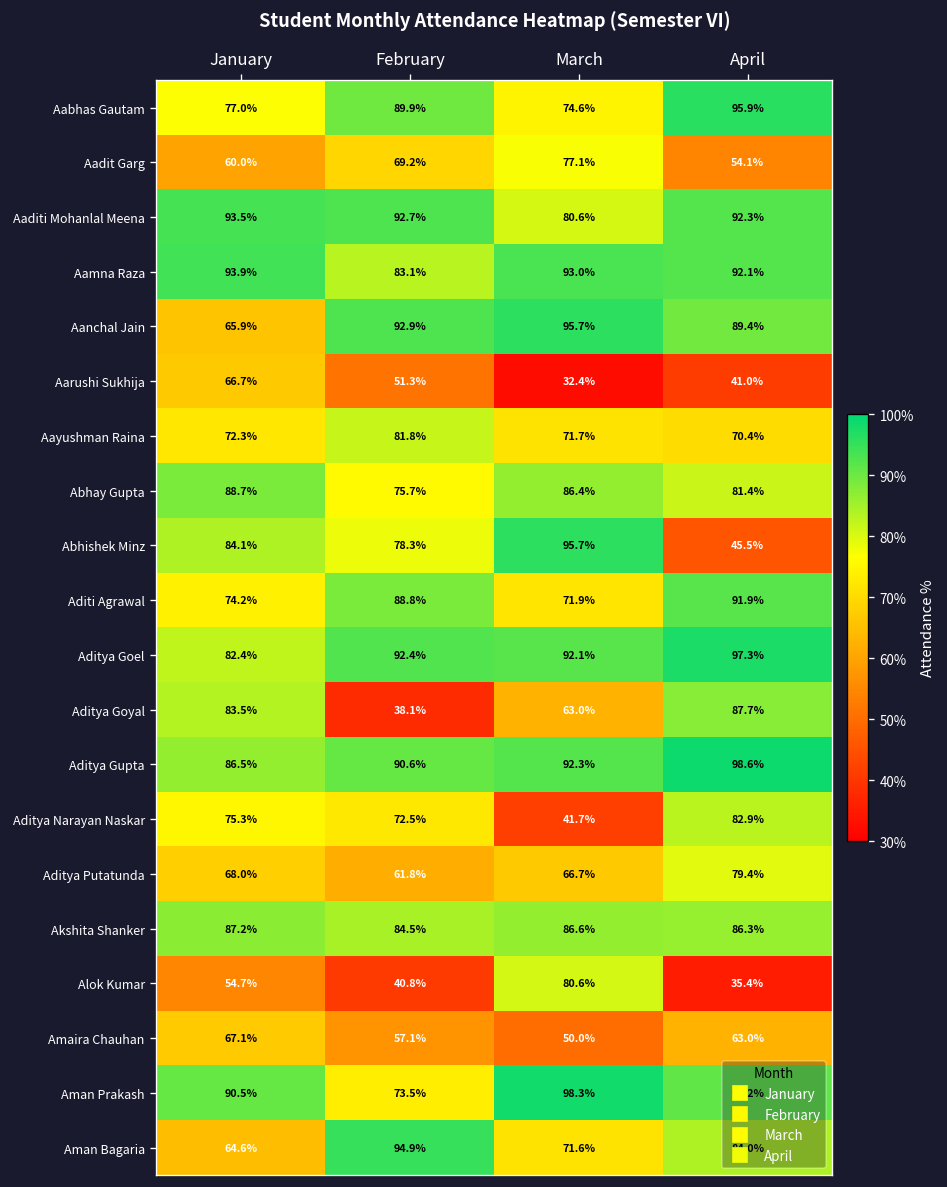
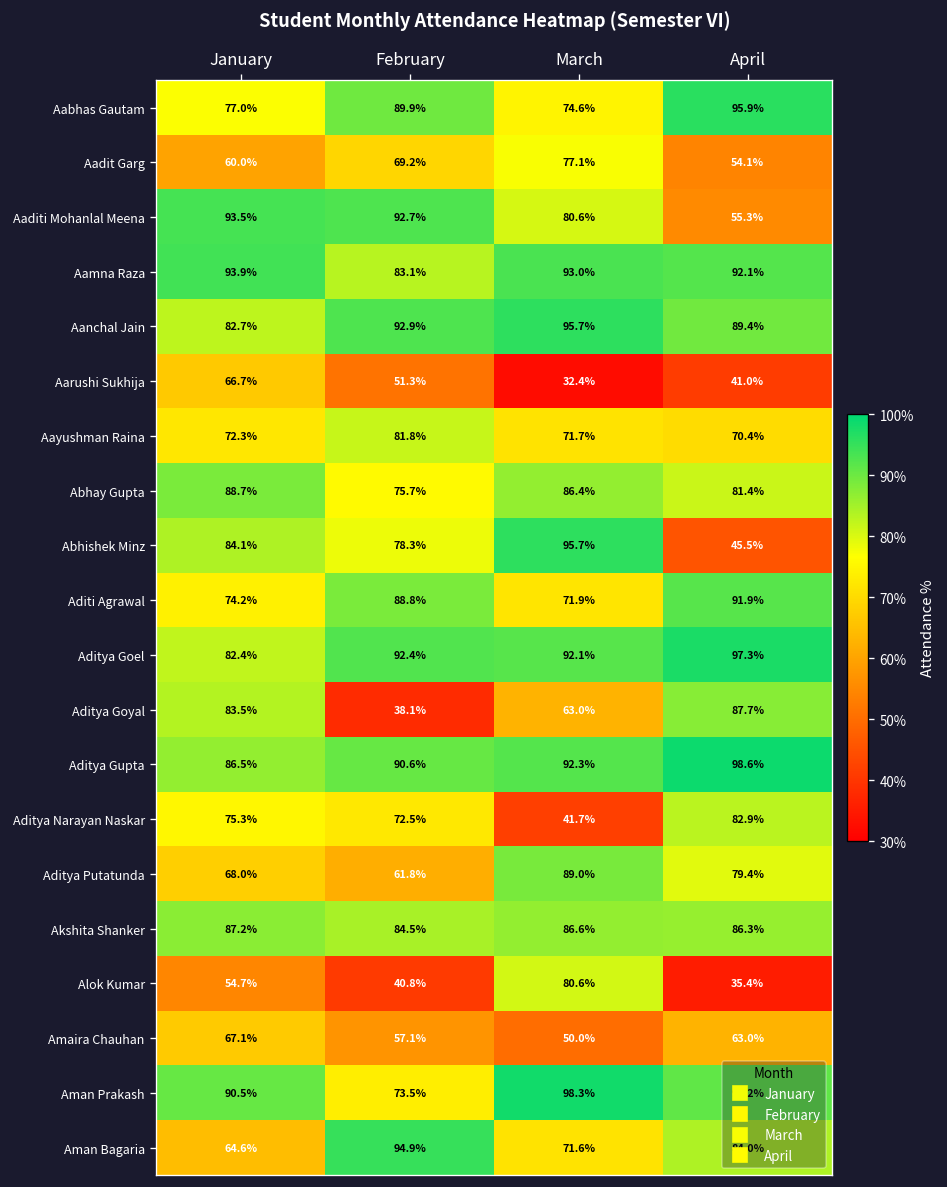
  {
    "Aabhas Gautam": {
      "January": "77.0%",
      "February": "89.9%",
      "March": "74.6%",
      "April": "95.9%"
    },
    "Aadit Garg": {
      "January": "60.0%",
      "February": "69.2%",
      "March": "77.1%",
      "April": "54.1%"
    },
    "Aaditi Mohanlal Meena": {
      "January": "93.5%",
      "February": "92.7%",
      "March": "80.6%",
-     "April": "92.3%"
+     "April": "55.3%"
    },
    "Aamna Raza": {
      "January": "93.9%",
      "February": "83.1%",
      "March": "93.0%",
      "April": "92.1%"
    },
    "Aanchal Jain": {
-     "January": "65.9%",
+     "January": "82.7%",
      "February": "92.9%",
      "March": "95.7%",
      "April": "89.4%"
    },
    "Aarushi Sukhija": {
      "January": "66.7%",
      "February": "51.3%",
      "March": "32.4%",
      "April": "41.0%"
    },
    "Aayushman Raina": {
      "January": "72.3%",
      "February": "81.8%",
      "March": "71.7%",
      "April": "70.4%"
    },
    "Abhay Gupta": {
      "January": "88.7%",
      "February": "75.7%",
      "March": "86.4%",
      "April": "81.4%"
    },
    "Abhishek Minz": {
      "January": "84.1%",
      "February": "78.3%",
      "March": "95.7%",
      "April": "45.5%"
    },
    "Aditi Agrawal": {
      "January": "74.2%",
      "February": "88.8%",
      "March": "71.9%",
      "April": "91.9%"
    },
    "Aditya Goel": {
      "January": "82.4%",
      "February": "92.4%",
      "March": "92.1%",
      "April": "97.3%"
    },
    "Aditya Goyal": {
      "January": "83.5%",
      "February": "38.1%",
      "March": "63.0%",
      "April": "87.7%"
    },
    "Aditya Gupta": {
      "January": "86.5%",
      "February": "90.6%",
      "March": "92.3%",
      "April": "98.6%"
    },
    "Aditya Narayan Naskar": {
      "January": "75.3%",
      "February": "72.5%",
      "March": "41.7%",
      "April": "82.9%"
    },
    "Aditya Putatunda": {
      "January": "68.0%",
      "February": "61.8%",
-     "March": "66.7%",
+     "March": "89.0%",
      "April": "79.4%"
    },
    "Akshita Shanker": {
      "January": "87.2%",
      "February": "84.5%",
      "March": "86.6%",
      "April": "86.3%"
    },
    "Alok Kumar": {
      "January": "54.7%",
      "February": "40.8%",
      "March": "80.6%",
      "April": "35.4%"
    },
    "Amaira Chauhan": {
      "January": "67.1%",
      "February": "57.1%",
      "March": "50.0%",
      "April": "63.0%"
    },
    "Aman Prakash": {
      "January": "90.5%",
      "February": "73.5%",
      "March": "98.3%"
    },
    "Aman Bagaria": {
      "January": "64.6%",
      "February": "94.9%",
      "March": "71.6%"
    }
  }
